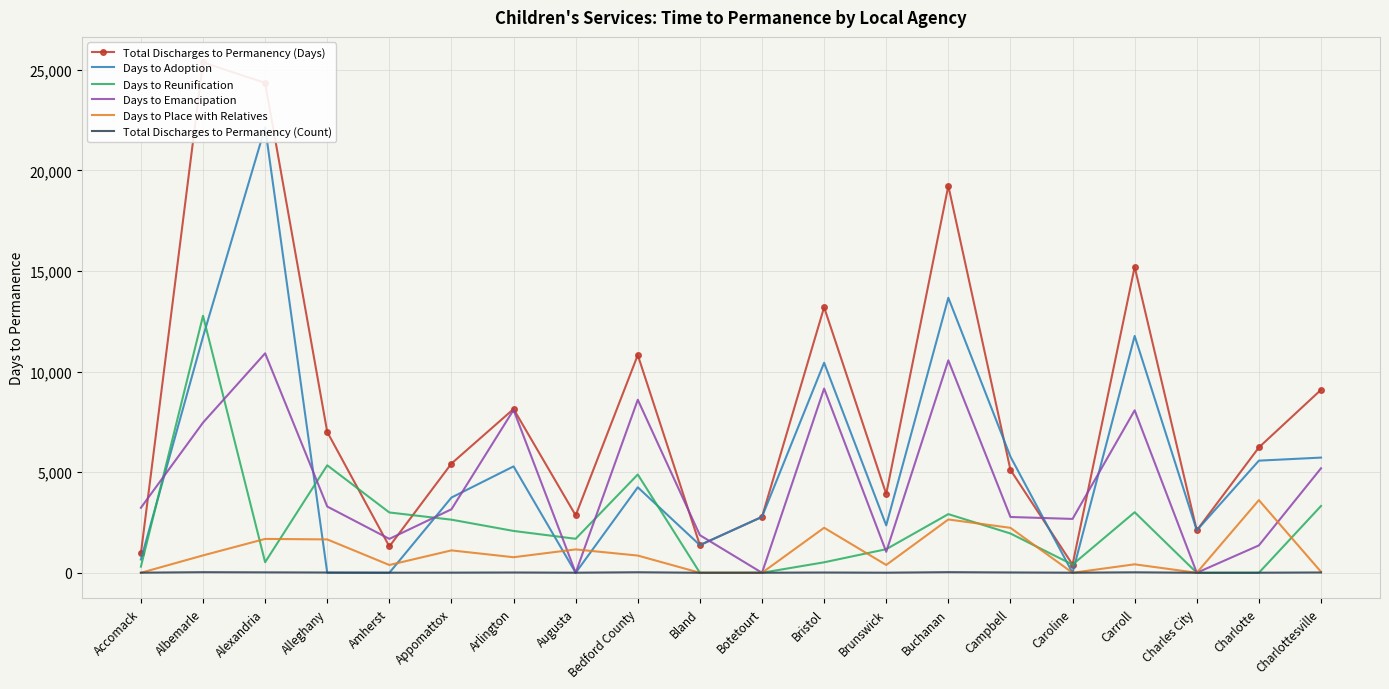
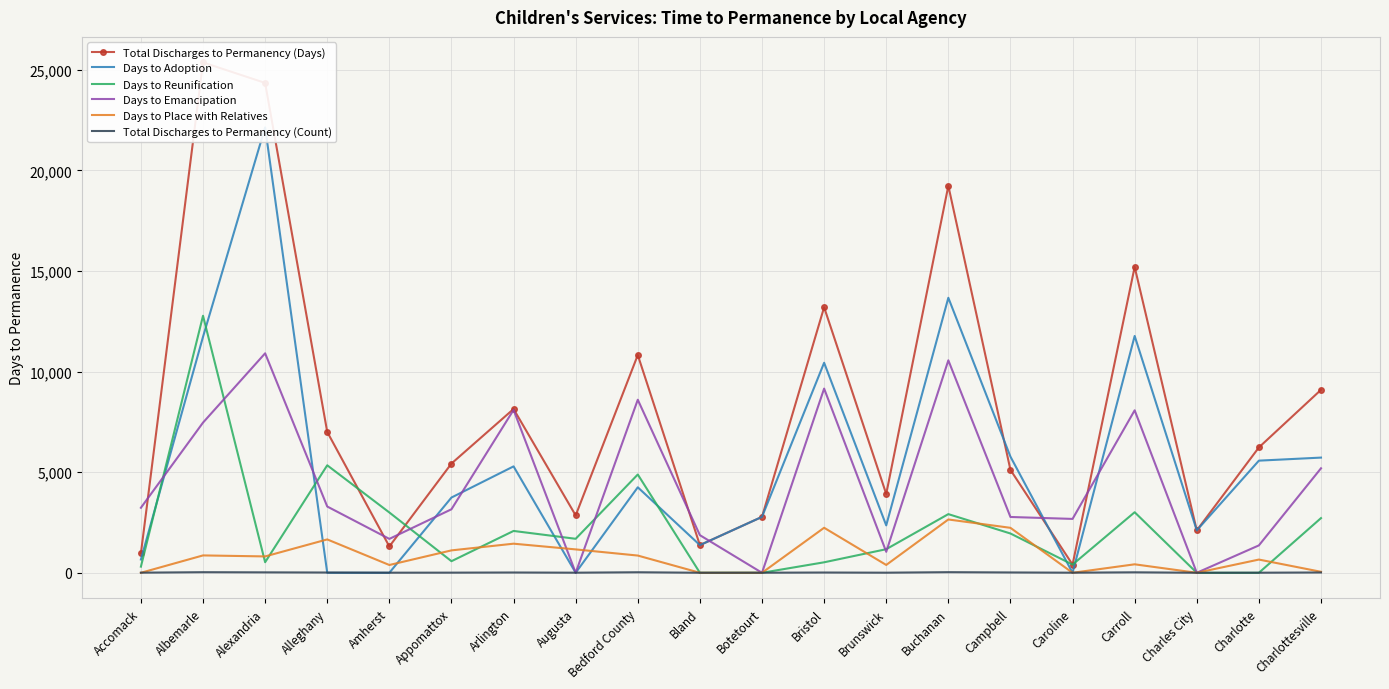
  {
    "Total Discharges to Permanency (Days)": {
      "Accomack": "1,000",
      "Alleghany": "7,000",
      "Amherst": "1,300",
      "Appomattox": "5,400",
      "Augusta": "2,900",
      "Bedford County": "10,800",
      "Bristol": "13,200",
      "Brunswick": "3,900",
      "Buchanan": "19,200",
      "Campbell": "5,100",
      "Carroll": "15,200",
      "Charlotte": "6,200",
      "Charlottesville": "9,100"
    },
    "Days to Adoption": {
      "Accomack": "700",
      "Albemarle": "11,700",
      "Appomattox": "3,700",
      "Arlington": "5,300",
      "Bedford County": "4,200",
      "Bristol": "10,400",
      "Brunswick": "2,400",
      "Buchanan": "13,700",
      "Campbell": "5,800",
      "Carroll": "11,800",
      "Charlotte": "5,600",
      "Charlottesville": "5,700"
    },
    "Days to Reunification": {
      "Accomack": "300",
      "Albemarle": "12,800",
      "Alexandria": "500",
      "Alleghany": "5,300",
      "Amherst": "3,000",
-     "Appomattox": "2,600",
+     "Appomattox": "600",
      "Arlington": "2,100",
      "Augusta": "1,700",
      "Bedford County": "4,900",
      "Bristol": "500",
      "Brunswick": "1,200",
      "Buchanan": "2,900",
      "Campbell": "2,000",
      "Carroll": "3,000",
-     "Charlottesville": "3,300"
+     "Charlottesville": "2,700"
    },
    "Days to Emancipation": {
      "Accomack": "3,200",
      "Albemarle": "7,500",
      "Alexandria": "10,900",
      "Alleghany": "3,300",
      "Amherst": "1,700",
      "Appomattox": "3,200",
      "Bedford County": "8,600",
      "Bland": "1,900",
      "Bristol": "9,200",
      "Brunswick": "1,000",
      "Buchanan": "10,600",
      "Campbell": "2,800",
      "Caroline": "2,700",
      "Carroll": "8,100",
      "Charlotte": "1,400",
      "Charlottesville": "5,200"
    },
    "Days to Place with Relatives": {
      "Albemarle": "900",
-     "Alexandria": "1,700",
+     "Alexandria": "800",
      "Alleghany": "1,700",
      "Amherst": "400",
      "Appomattox": "1,100",
-     "Arlington": "800",
+     "Arlington": "1,400",
      "Augusta": "1,200",
      "Bedford County": "900",
      "Bristol": "2,200",
      "Brunswick": "400",
      "Buchanan": "2,600",
      "Campbell": "2,200",
      "Carroll": "400",
-     "Charlotte": "3,600"
+     "Charlotte": "700"
    },
    "Total Discharges to Permanency (Count)": {
      "Albemarle": "0",
      "Alexandria": "0",
      "Appomattox": "0",
      "Arlington": "0",
      "Bedford County": "0",
      "Bristol": "0",
      "Brunswick": "0",
      "Buchanan": "0",
      "Campbell": "0",
      "Carroll": "0"
    }
  }
